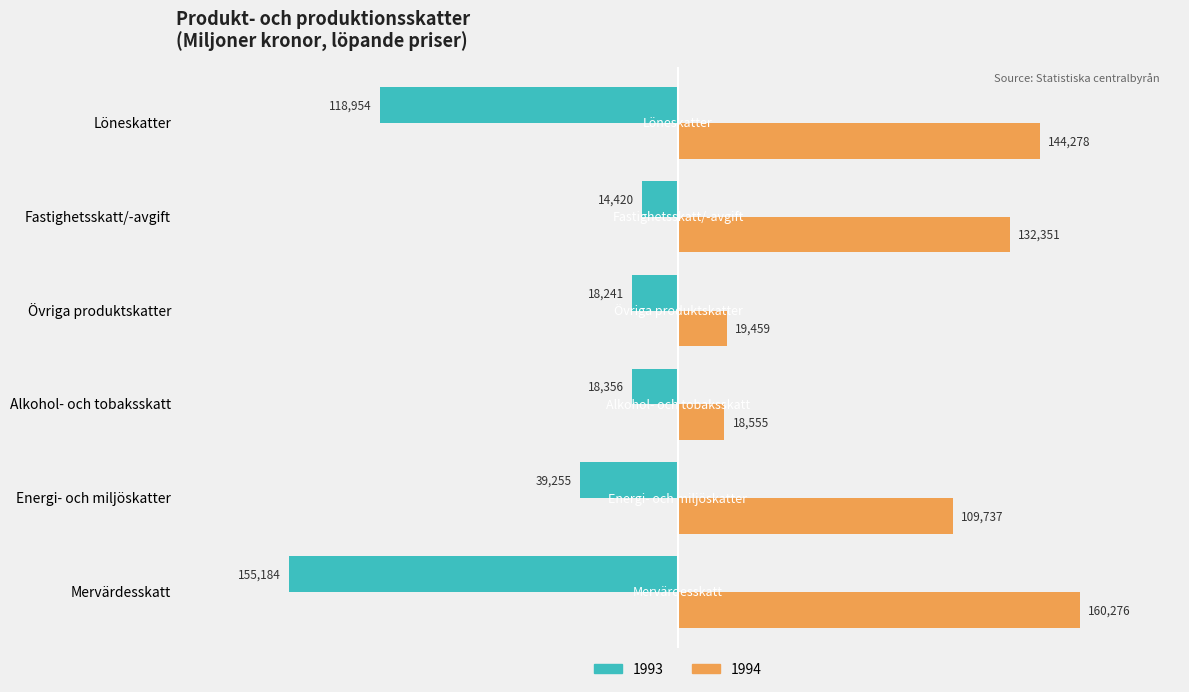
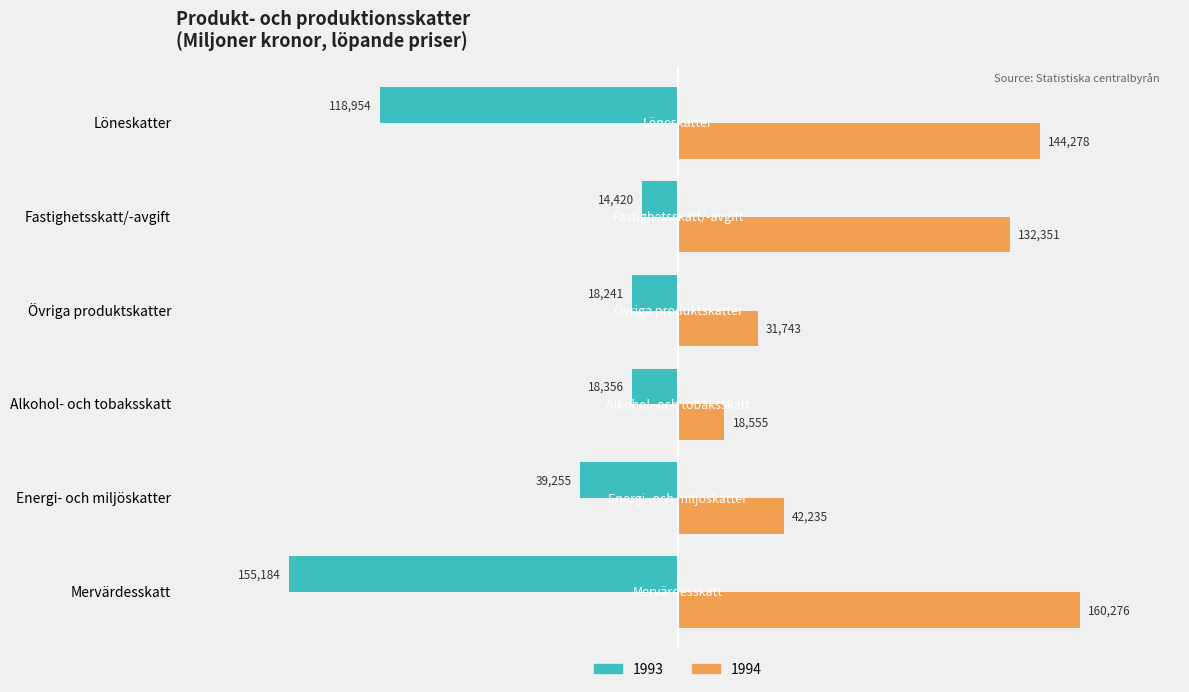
  {
    "1994": {
      "Löneskatter": "144,278",
      "Fastighetsskatt/-avgift": "132,351",
-     "Övriga produktskatter": "19,459",
+     "Övriga produktskatter": "31,743",
      "Alkohol- och tobaksskatt": "18,555",
-     "Energi- och miljöskatter": "109,737",
+     "Energi- och miljöskatter": "42,235",
      "Mervärdesskatt": "160,276"
    }
  }
